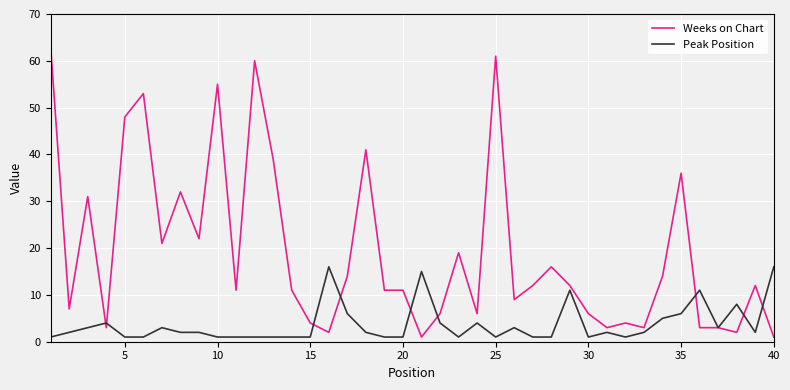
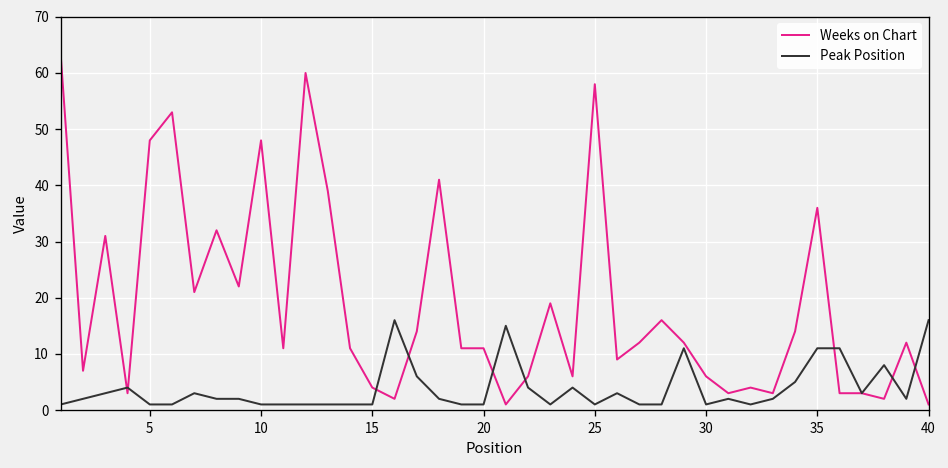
  {
    "Weeks on Chart": {
      "5": 48,
-     "10": 55,
+     "10": 48,
      "15": 4,
      "20": 11,
-     "25": 61,
+     "25": 58,
      "30": 6,
      "35": 36,
      "40": 1
    },
    "Peak Position": {
      "5": 1,
      "10": 1,
      "15": 1,
      "20": 1,
      "25": 1,
      "30": 1,
-     "35": 6,
+     "35": 11,
      "40": 16
    }
  }
